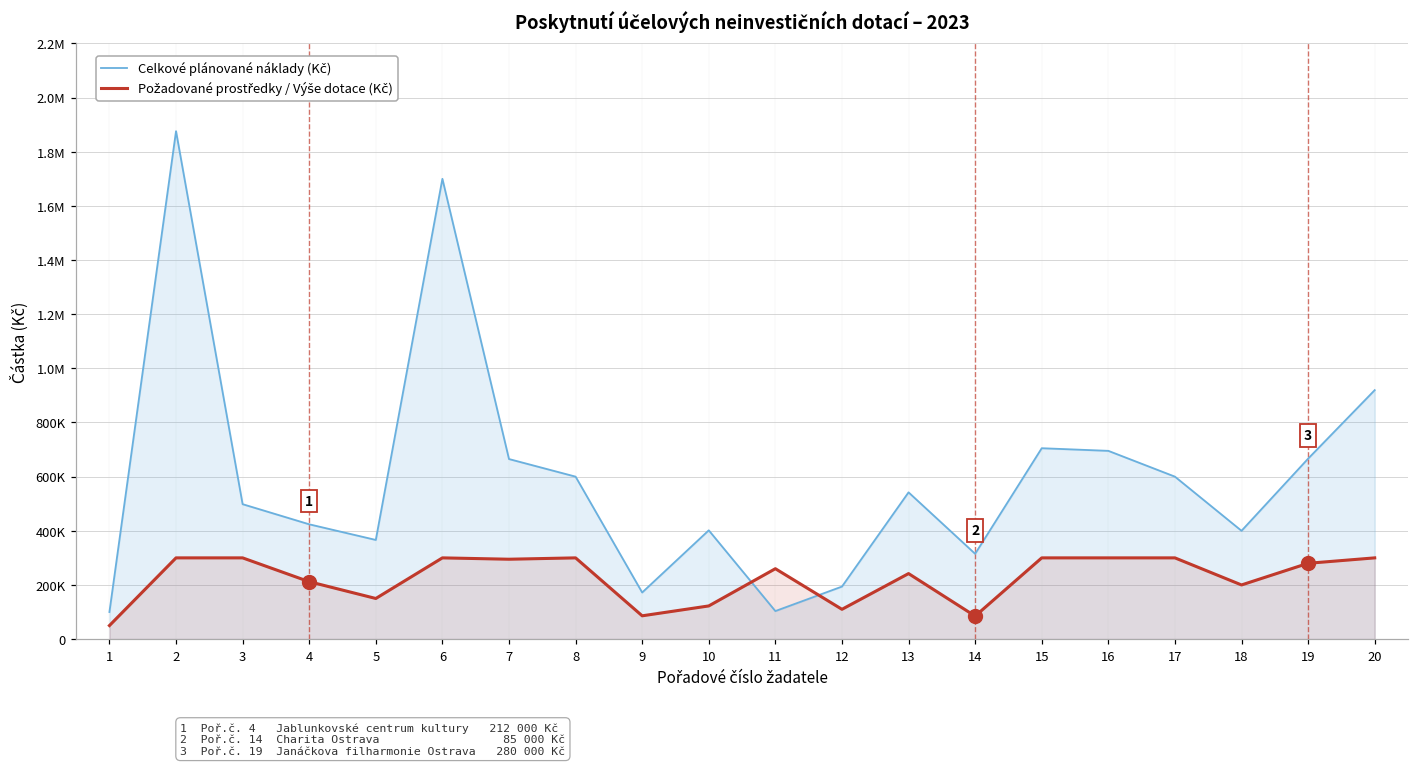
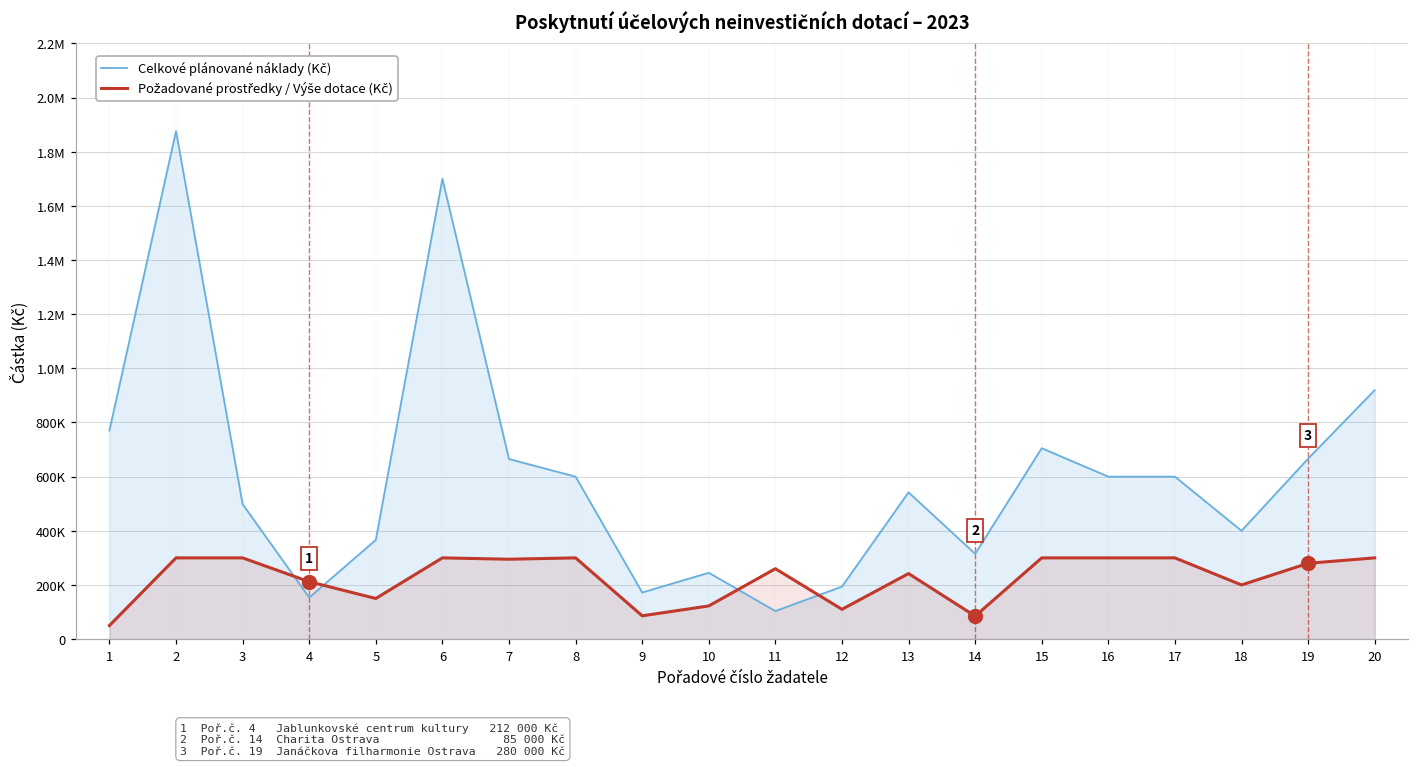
  {
    "Celkové plánované náklady (Kč)": {
-     "1": 100000,
+     "1": 770000,
      "2": 1880000,
      "3": 500000,
-     "4": 420000,
+     "4": 150000,
      "5": 370000,
      "6": 1700000,
      "7": 670000,
      "8": 600000,
      "9": 170000,
-     "10": 400000,
+     "10": 250000,
      "11": 100000,
      "12": 190000,
      "13": 540000,
      "15": 710000,
-     "16": 700000,
+     "16": 600000,
      "17": 600000,
      "18": 400000,
      "20": 920000
    }
  }
